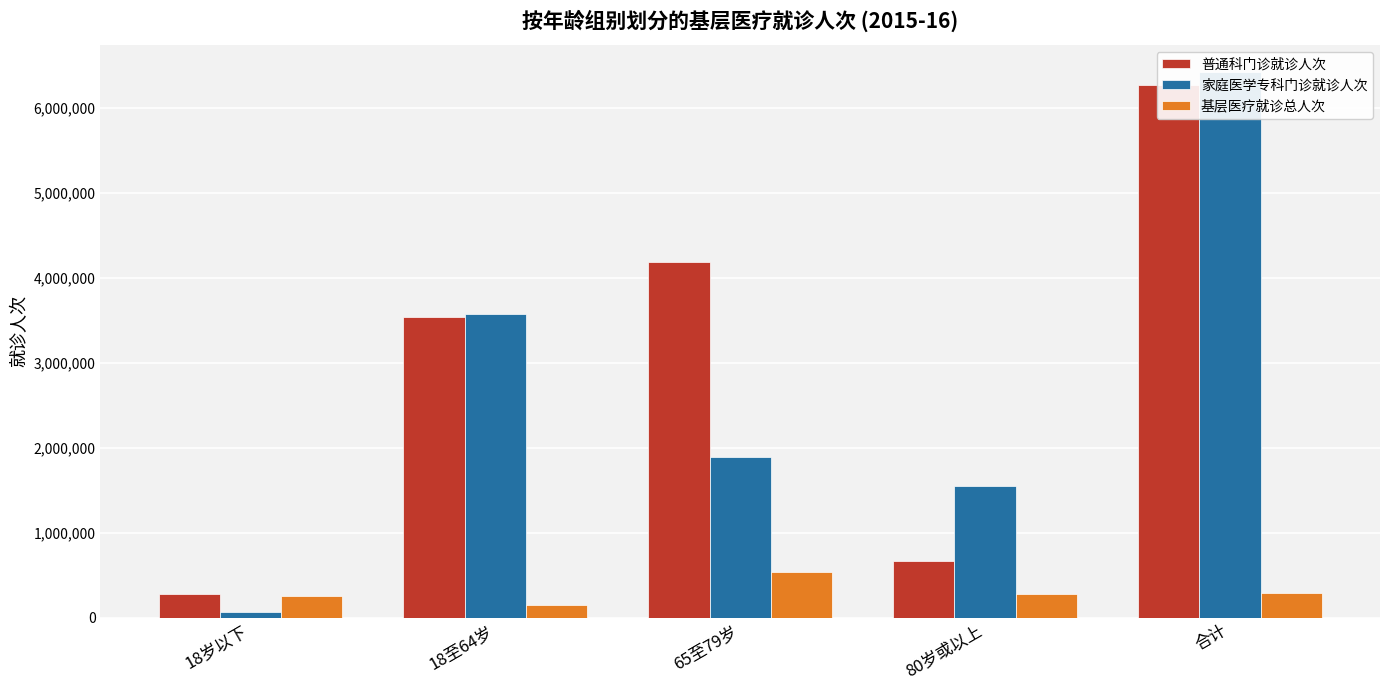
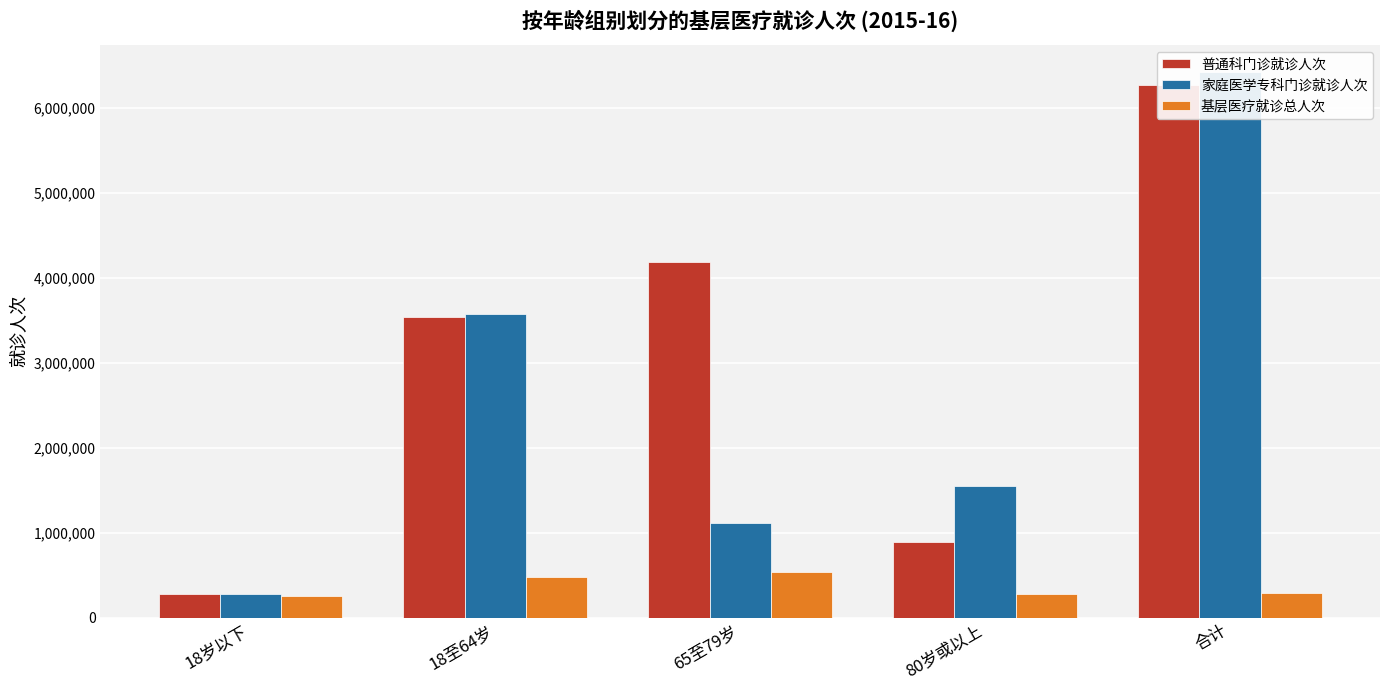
  {
    "普通科门诊就诊人次": {
      "18岁以下": "300,000",
      "18至64岁": "3,500,000",
      "65至79岁": "4,200,000",
-     "80岁或以上": "700,000"
+     "80岁或以上": "900,000"
    },
    "家庭医学专科门诊就诊人次": {
-     "18岁以下": "100,000",
+     "18岁以下": "300,000",
      "18至64岁": "3,600,000",
-     "65至79岁": "1,900,000",
+     "65至79岁": "1,100,000",
      "80岁或以上": "1,600,000"
    },
    "基层医疗就诊总人次": {
      "18岁以下": "300,000",
-     "18至64岁": "200,000",
+     "18至64岁": "500,000",
      "65至79岁": "500,000",
      "80岁或以上": "300,000",
      "合计": "300,000"
    }
  }
